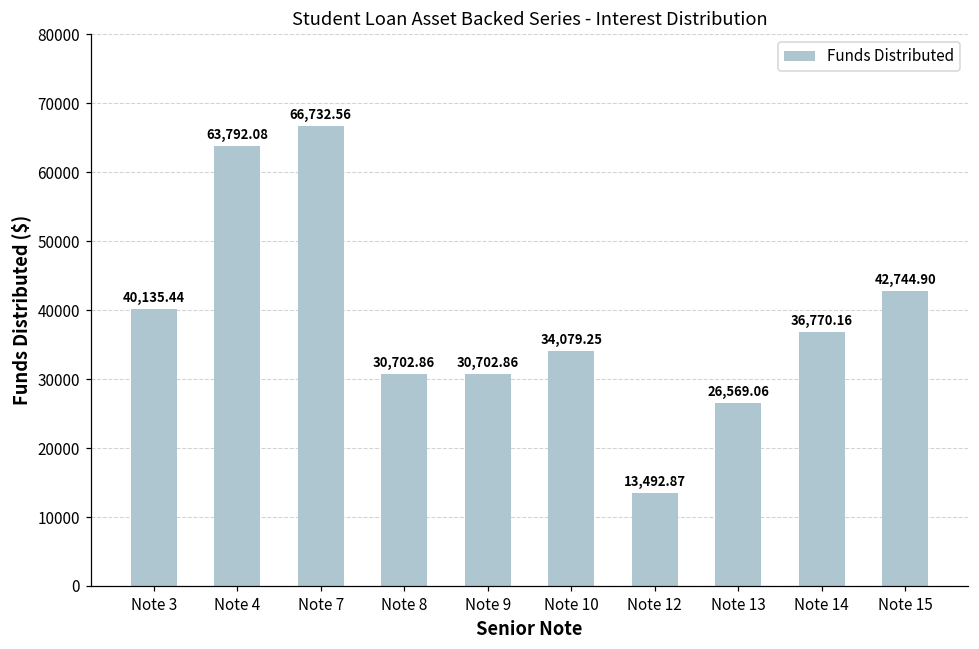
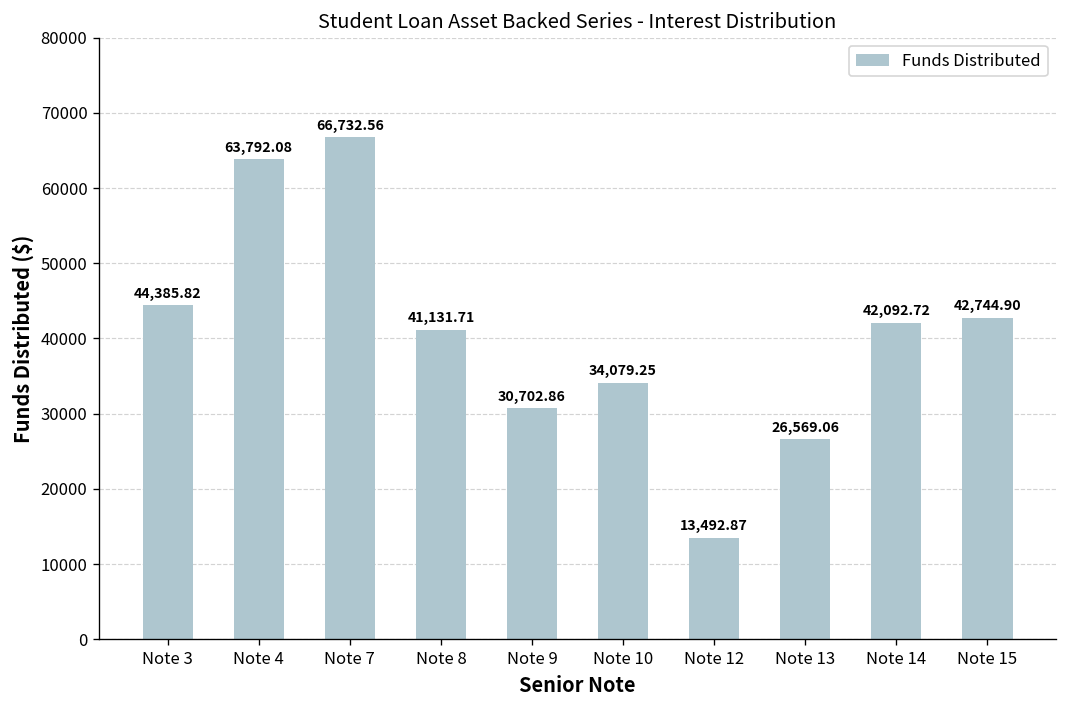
  {
-   "Note 3": "40,135.44",
+   "Note 3": "44,385.82",
    "Note 4": "63,792.08",
    "Note 7": "66,732.56",
-   "Note 8": "30,702.86",
+   "Note 8": "41,131.71",
    "Note 9": "30,702.86",
    "Note 10": "34,079.25",
    "Note 12": "13,492.87",
    "Note 13": "26,569.06",
-   "Note 14": "36,770.16",
+   "Note 14": "42,092.72",
    "Note 15": "42,744.90"
  }
